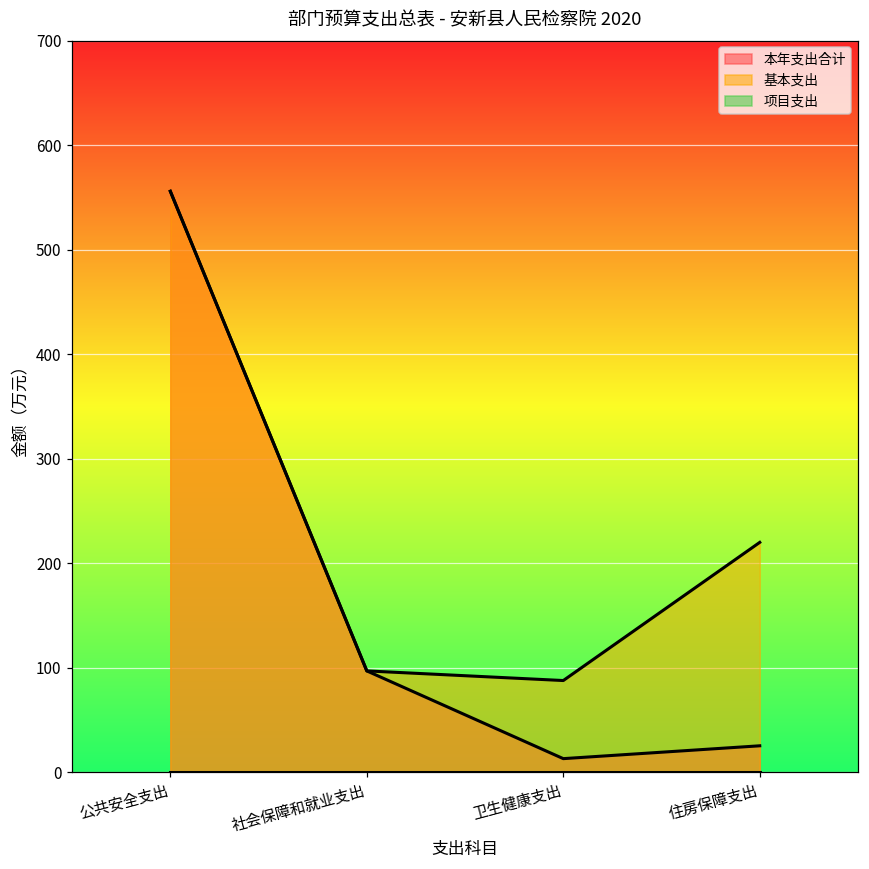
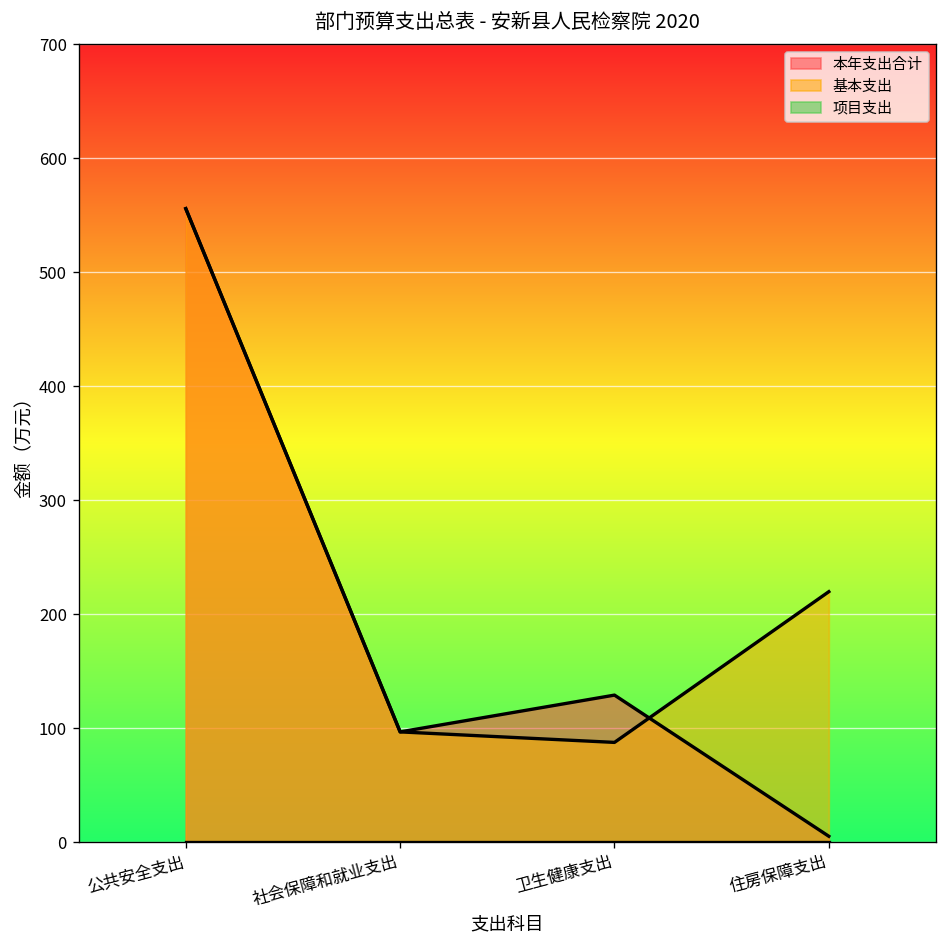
  {
    "本年支出合计": {
-     "卫生健康支出": 10,
-     "住房保障支出": 30
+     "卫生健康支出": 130,
+     "住房保障支出": 10
    },
    "基本支出": {
      "卫生健康支出": 90,
      "住房保障支出": 220
    },
    "项目支出": {
      "公共安全支出": 0,
      "社会保障和就业支出": 0,
      "卫生健康支出": 0,
      "住房保障支出": 0
    }
  }
